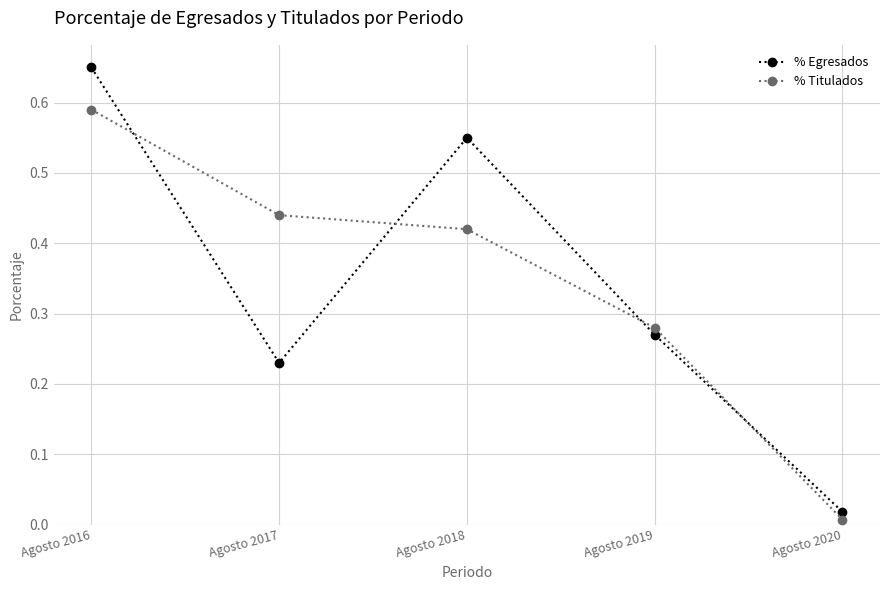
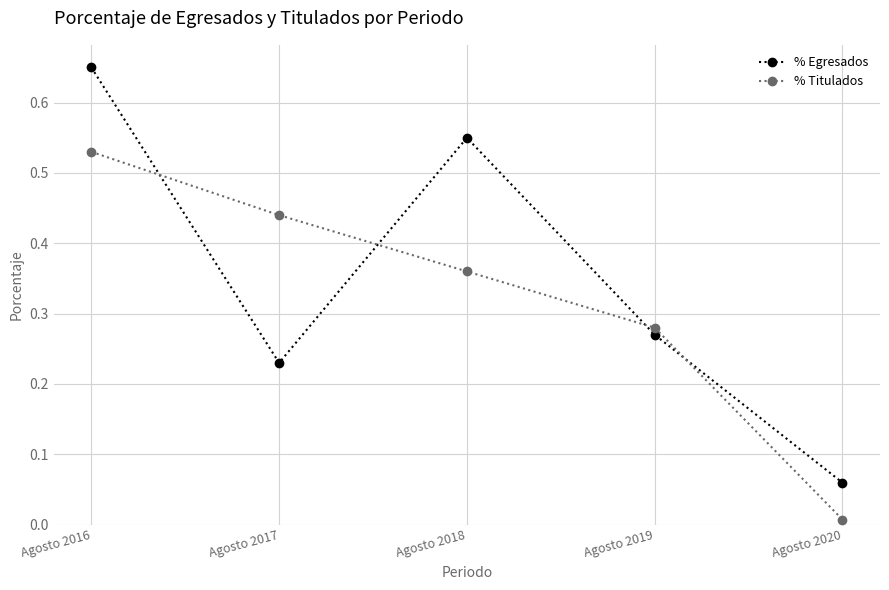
  {
    "% Egresados": {
      "Agosto 2016": 0.65,
      "Agosto 2017": 0.23,
      "Agosto 2018": 0.55,
      "Agosto 2019": 0.27,
-     "Agosto 2020": 0.02
+     "Agosto 2020": 0.06
    },
    "% Titulados": {
-     "Agosto 2016": 0.59,
+     "Agosto 2016": 0.53,
      "Agosto 2017": 0.44,
-     "Agosto 2018": 0.42,
+     "Agosto 2018": 0.36,
      "Agosto 2019": 0.28,
      "Agosto 2020": 0.01
    }
  }
